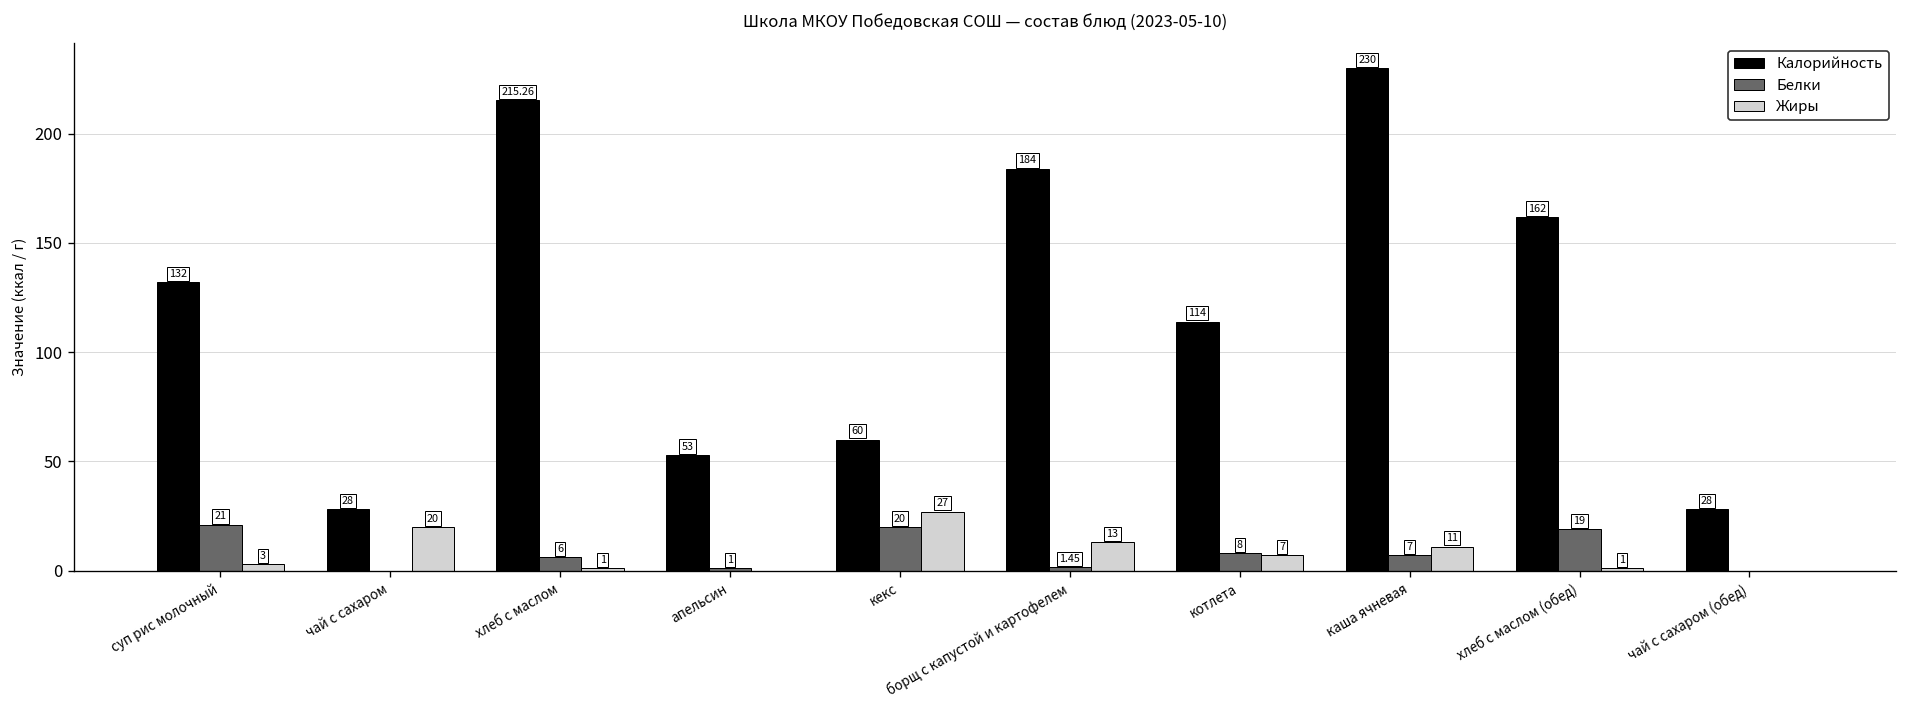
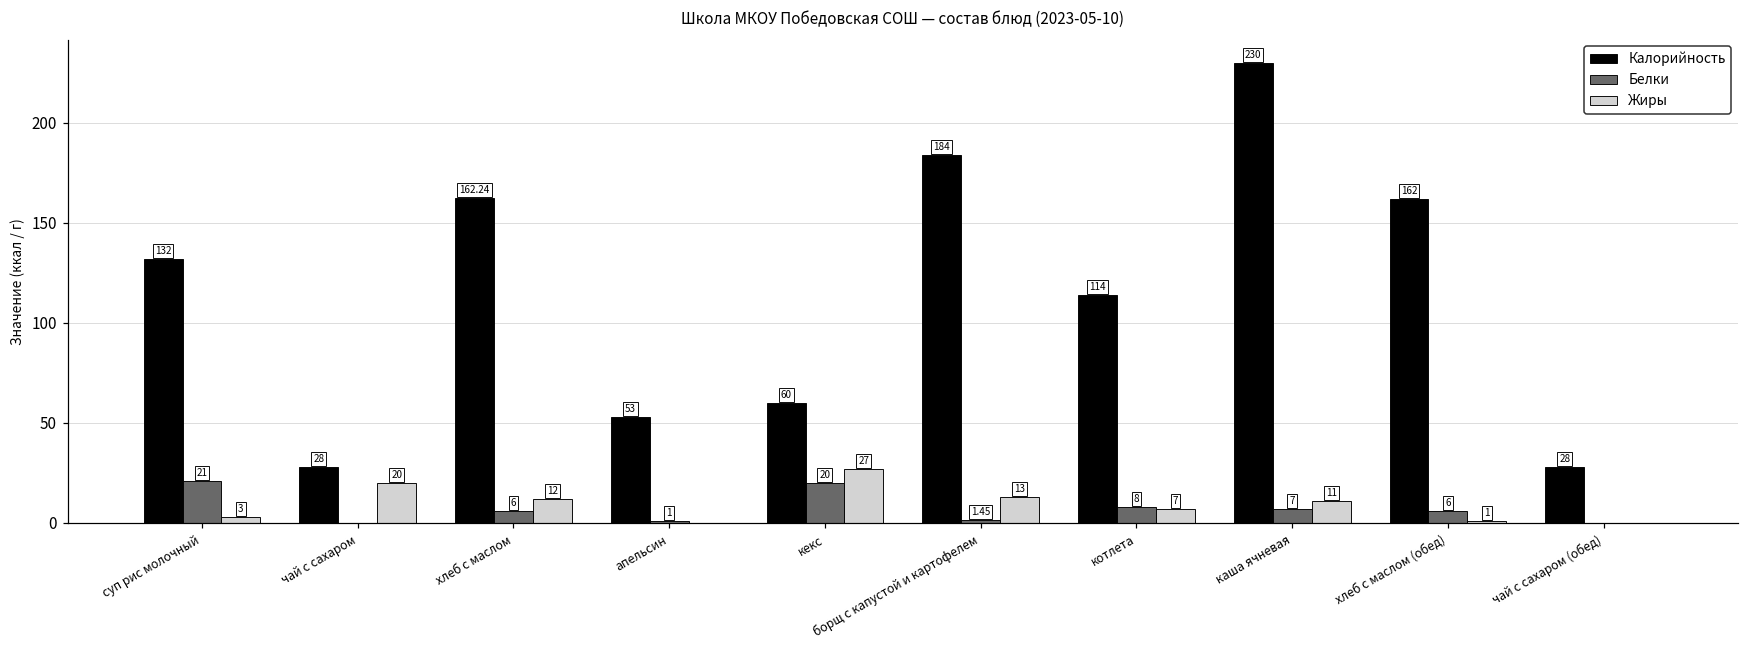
  {
    "Калорийность": {
-     "хлеб с маслом": 215.26
+     "хлеб с маслом": 162.24
    },
    "Белки": {
-     "хлеб с маслом (обед)": 19
+     "хлеб с маслом (обед)": 6
    },
    "Жиры": {
-     "хлеб с маслом": 1
+     "хлеб с маслом": 12
    }
  }
